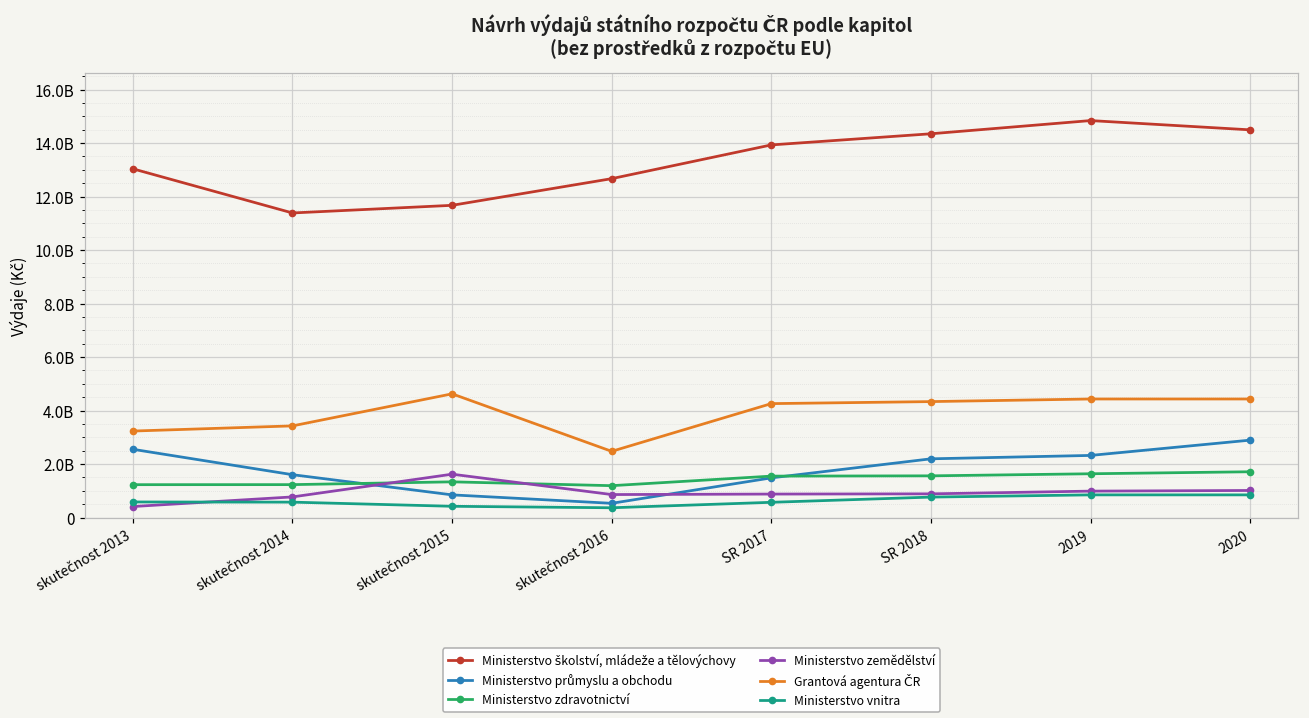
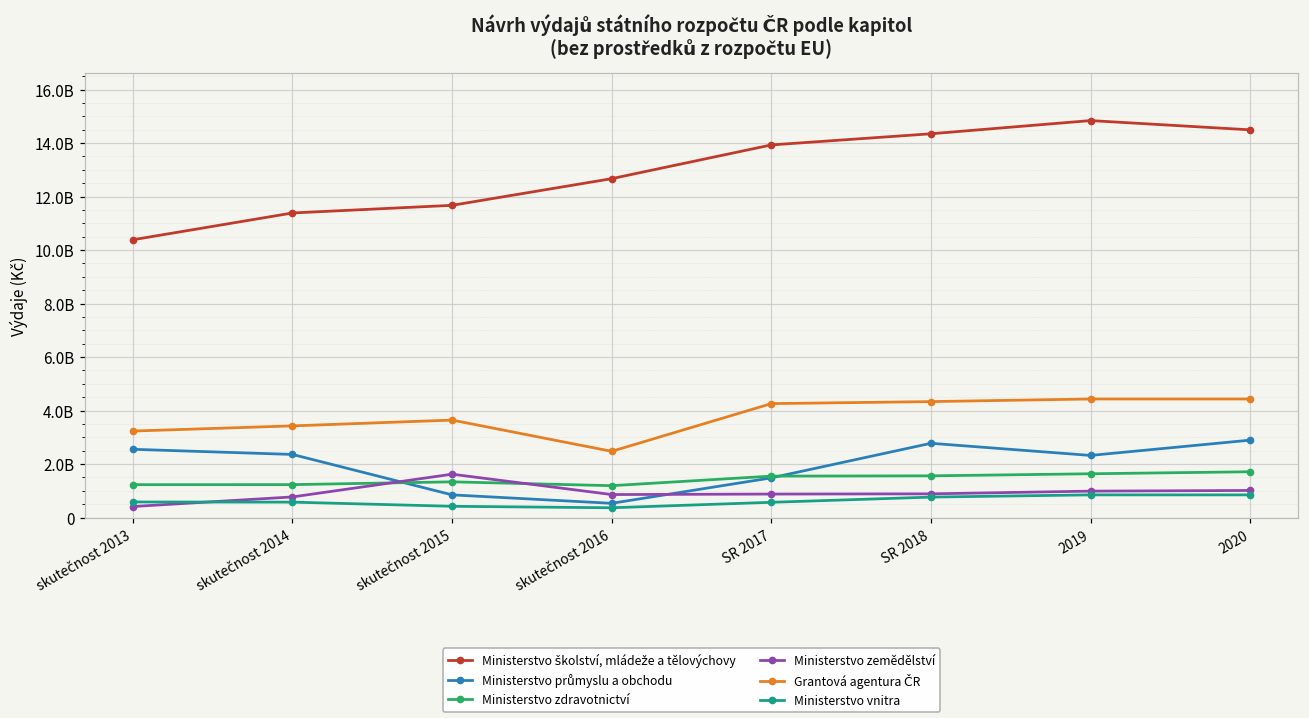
  {
    "Ministerstvo školství, mládeže a tělovýchovy": {
-     "skutečnost 2013": 13000000000,
+     "skutečnost 2013": 10400000000,
      "skutečnost 2014": 11400000000,
      "skutečnost 2015": 11700000000,
      "skutečnost 2016": 12700000000,
      "SR 2017": 13900000000,
      "SR 2018": 14300000000,
      "2019": 14800000000,
      "2020": 14500000000
    },
    "Ministerstvo průmyslu a obchodu": {
      "skutečnost 2013": 2600000000,
-     "skutečnost 2014": 1600000000,
+     "skutečnost 2014": 2400000000,
      "skutečnost 2015": 800000000,
      "skutečnost 2016": 500000000,
-     "SR 2018": 2200000000,
+     "SR 2018": 2800000000,
      "2019": 2300000000,
      "2020": 2900000000
    },
    "Ministerstvo zemědělství": {
      "skutečnost 2013": 400000000,
      "skutečnost 2014": 800000000,
      "skutečnost 2015": 1600000000,
      "skutečnost 2016": 900000000,
      "SR 2017": 900000000,
      "SR 2018": 900000000,
      "2019": 1000000000,
      "2020": 1000000000
    },
    "Grantová agentura ČR": {
      "skutečnost 2013": 3200000000,
      "skutečnost 2014": 3400000000,
-     "skutečnost 2015": 4600000000,
+     "skutečnost 2015": 3600000000,
      "skutečnost 2016": 2500000000,
      "SR 2017": 4300000000,
      "SR 2018": 4300000000,
      "2019": 4400000000,
      "2020": 4400000000
    }
  }
